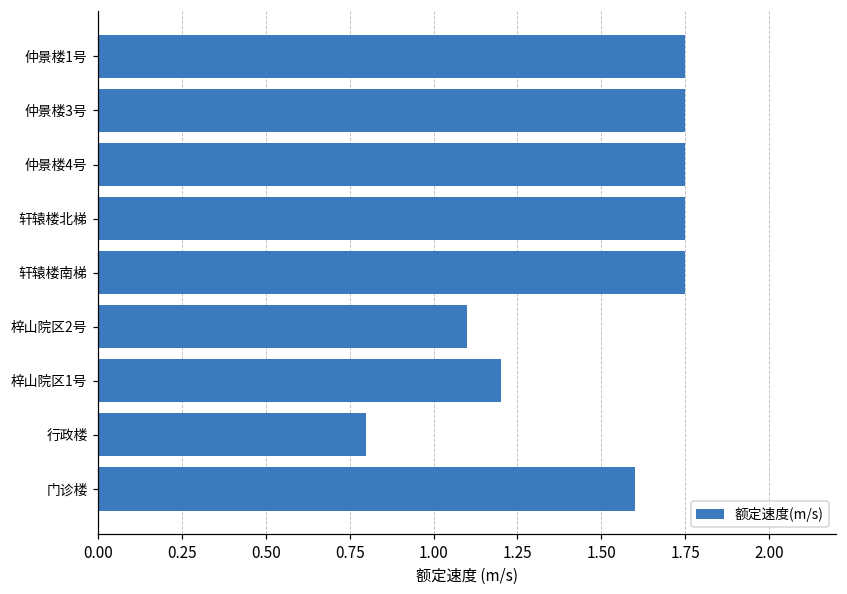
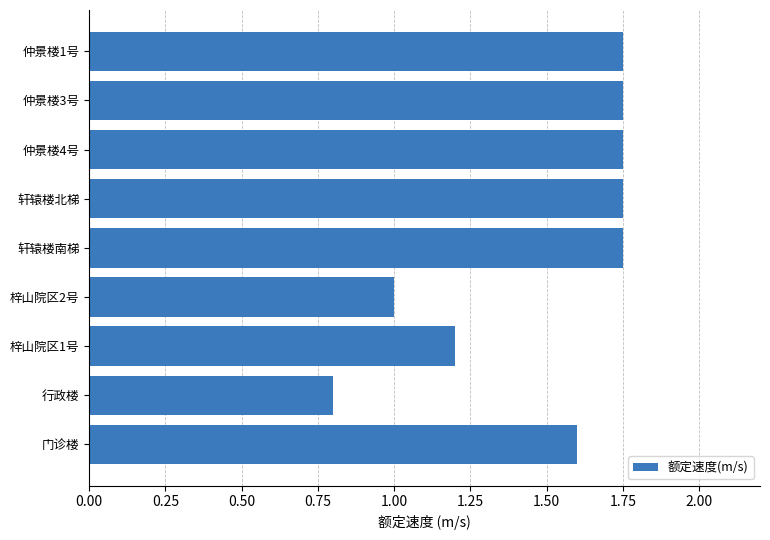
  {
    "仲景楼1号": 1.75,
    "仲景楼3号": 1.75,
    "仲景楼4号": 1.75,
    "轩辕楼北梯": 1.75,
    "轩辕楼南梯": 1.75,
-   "梓山院区2号": 1.1,
+   "梓山院区2号": 1.0,
    "梓山院区1号": 1.2,
    "行政楼": 0.8,
    "门诊楼": 1.6
  }
